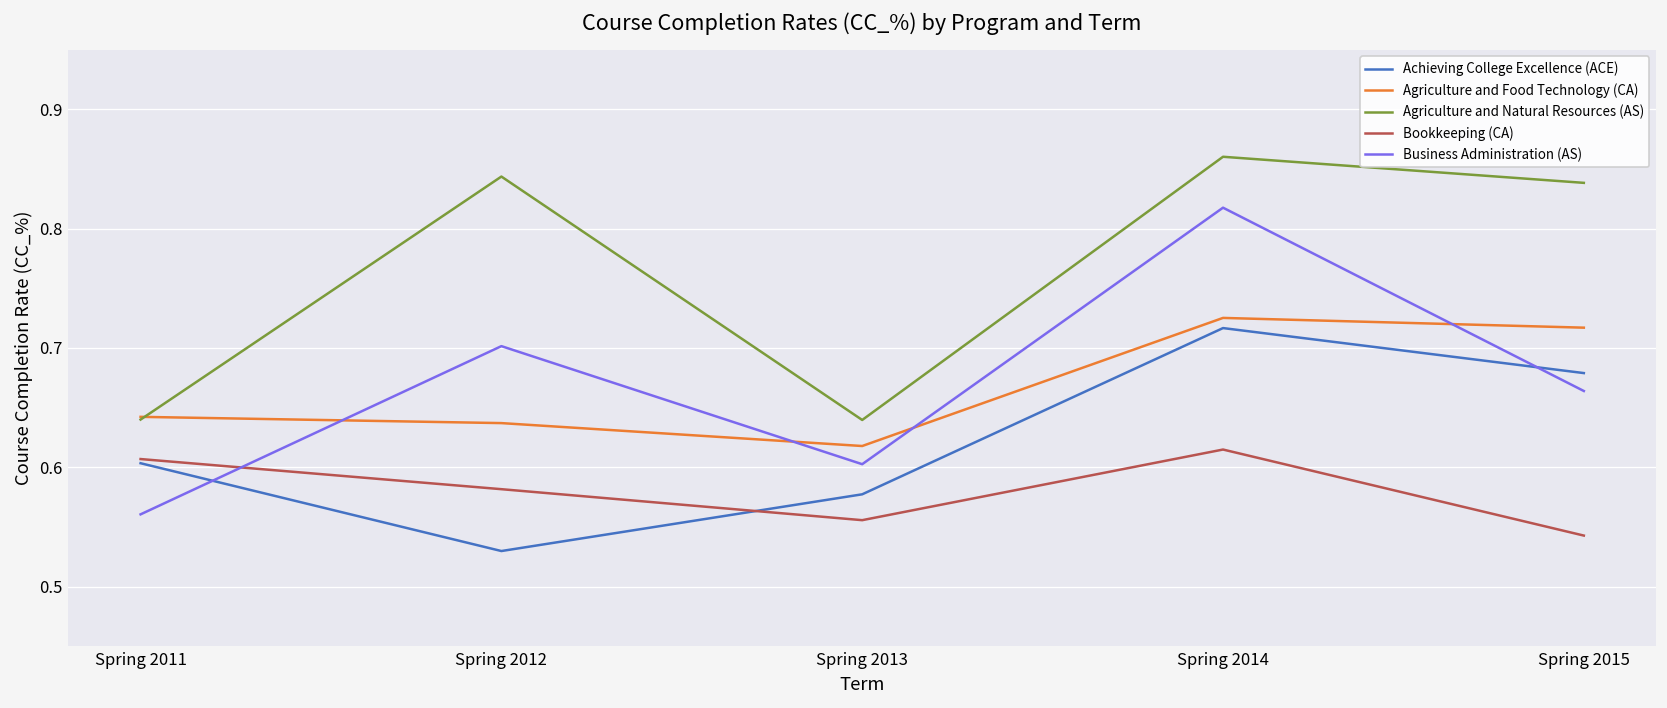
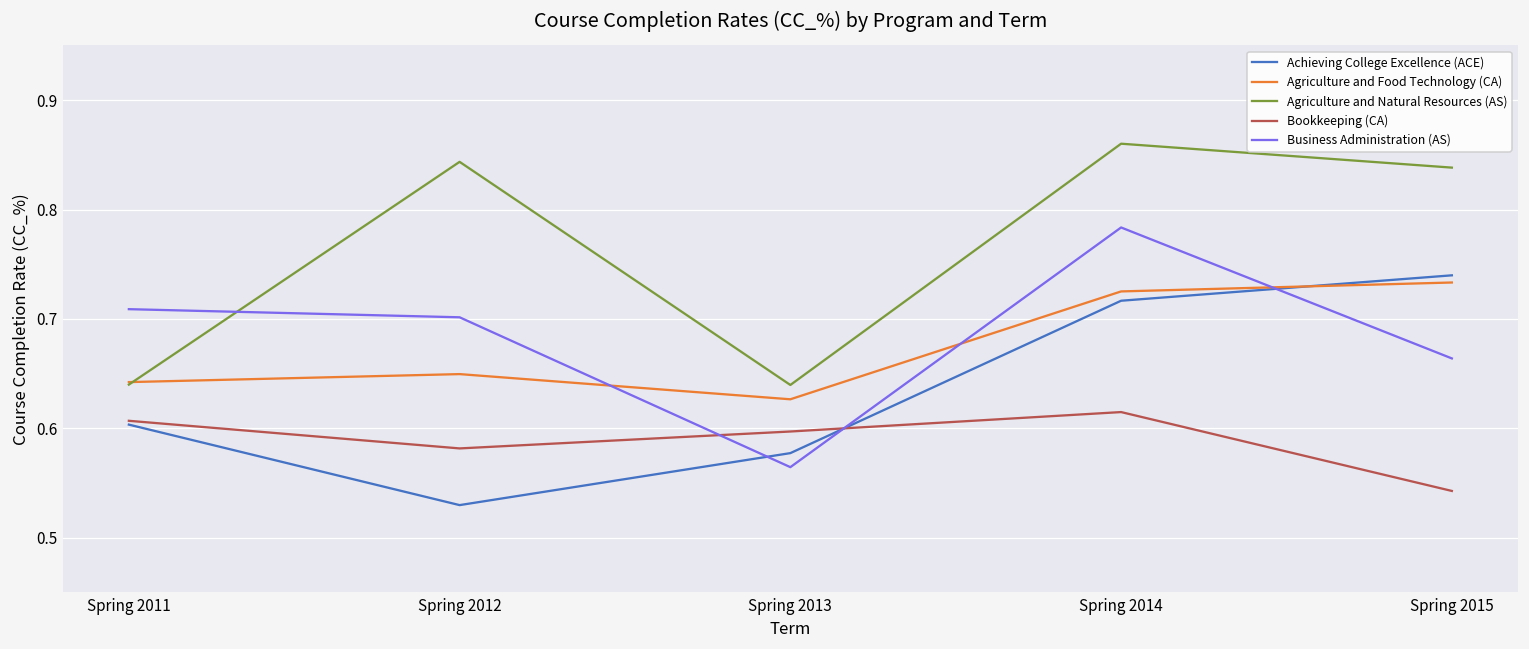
  {
    "Achieving College Excellence (ACE)": {
      "Spring 2011": 0.60,
      "Spring 2012": 0.53,
      "Spring 2013": 0.58,
      "Spring 2014": 0.72,
-     "Spring 2015": 0.68
+     "Spring 2015": 0.74
    },
    "Agriculture and Food Technology (CA)": {
-     "Spring 2012": 0.64,
-     "Spring 2013": 0.62,
+     "Spring 2012": 0.65,
+     "Spring 2013": 0.63,
      "Spring 2014": 0.73,
-     "Spring 2015": 0.72
+     "Spring 2015": 0.73
    },
    "Agriculture and Natural Resources (AS)": {
      "Spring 2012": 0.84,
      "Spring 2013": 0.64,
      "Spring 2014": 0.86,
      "Spring 2015": 0.84
    },
    "Bookkeeping (CA)": {
      "Spring 2011": 0.61,
      "Spring 2012": 0.58,
-     "Spring 2013": 0.56,
+     "Spring 2013": 0.60,
      "Spring 2014": 0.61,
      "Spring 2015": 0.54
    },
    "Business Administration (AS)": {
-     "Spring 2011": 0.56,
+     "Spring 2011": 0.71,
      "Spring 2012": 0.70,
-     "Spring 2013": 0.60,
-     "Spring 2014": 0.82,
+     "Spring 2013": 0.56,
+     "Spring 2014": 0.78,
      "Spring 2015": 0.66
    }
  }
